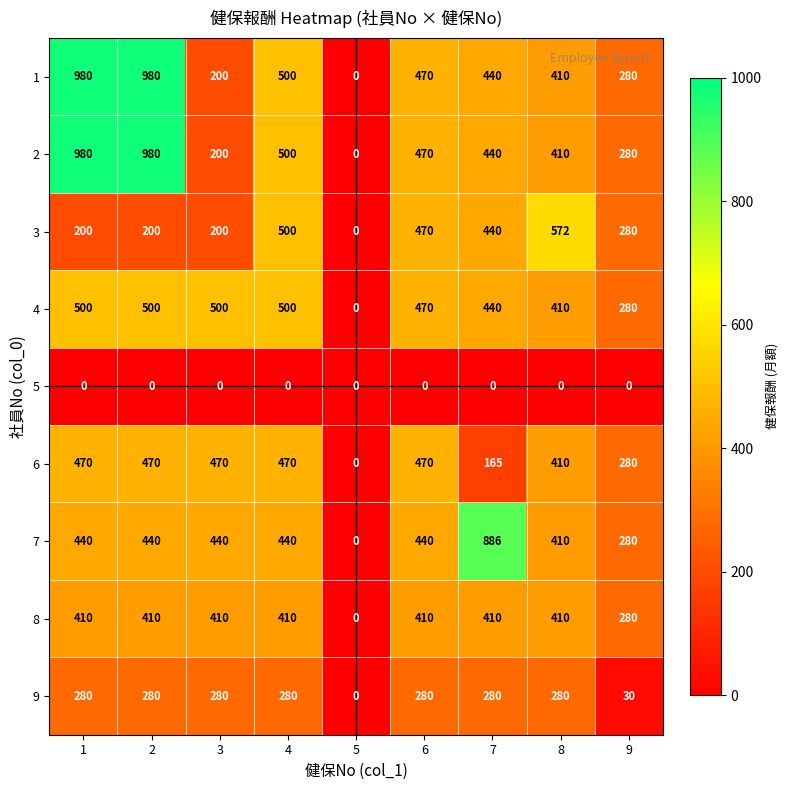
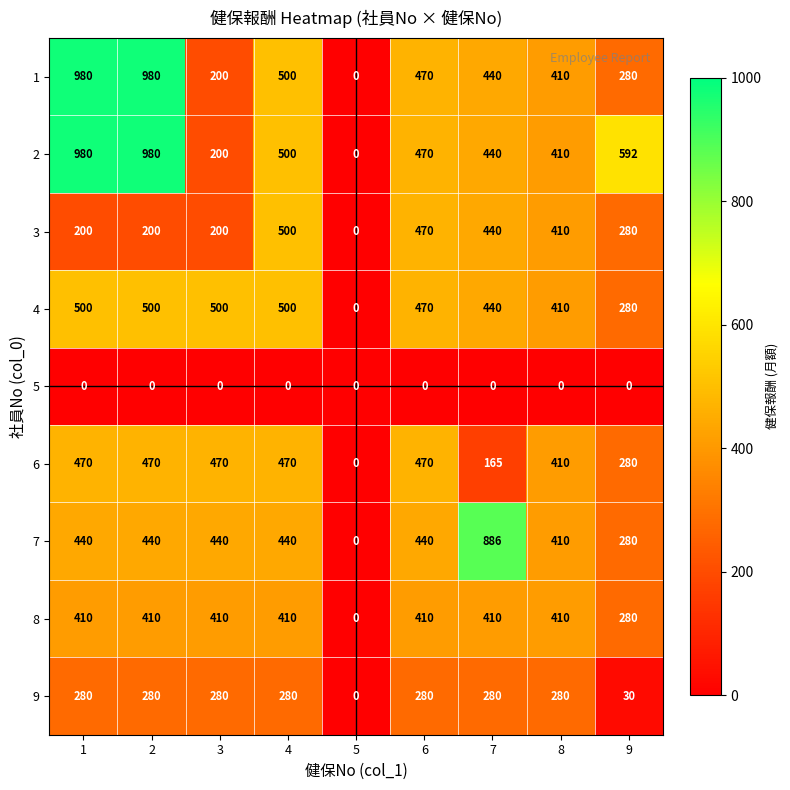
  {
    "1": {
      "1": 980,
      "2": 980,
      "3": 200,
      "4": 500,
      "5": 0,
      "6": 470,
      "7": 440,
      "8": 410
    },
    "2": {
      "1": 980,
      "2": 980,
      "3": 200,
      "4": 500,
      "5": 0,
      "6": 470,
      "7": 440,
      "8": 410,
-     "9": 280
+     "9": 592
    },
    "3": {
      "1": 200,
      "2": 200,
      "3": 200,
      "4": 500,
      "5": 0,
      "6": 470,
      "7": 440,
-     "8": 572,
+     "8": 410,
      "9": 280
    },
    "4": {
      "1": 500,
      "2": 500,
      "3": 500,
      "4": 500,
      "5": 0,
      "6": 470,
      "7": 440,
      "8": 410,
      "9": 280
    },
    "5": {
      "1": 0,
      "2": 0,
      "3": 0,
      "4": 0,
      "5": 0,
      "6": 0,
      "7": 0,
      "8": 0,
      "9": 0
    },
    "6": {
      "1": 470,
      "2": 470,
      "3": 470,
      "4": 470,
      "5": 0,
      "6": 470,
      "7": 165,
      "8": 410,
      "9": 280
    },
    "7": {
      "1": 440,
      "2": 440,
      "3": 440,
      "4": 440,
      "5": 0,
      "6": 440,
      "7": 886,
      "8": 410,
      "9": 280
    },
    "8": {
      "1": 410,
      "2": 410,
      "3": 410,
      "4": 410,
      "5": 0,
      "6": 410,
      "7": 410,
      "8": 410,
      "9": 280
    },
    "9": {
      "1": 280,
      "2": 280,
      "3": 280,
      "4": 280,
      "5": 0,
      "6": 280,
      "7": 280,
      "8": 280,
      "9": 30
    }
  }
